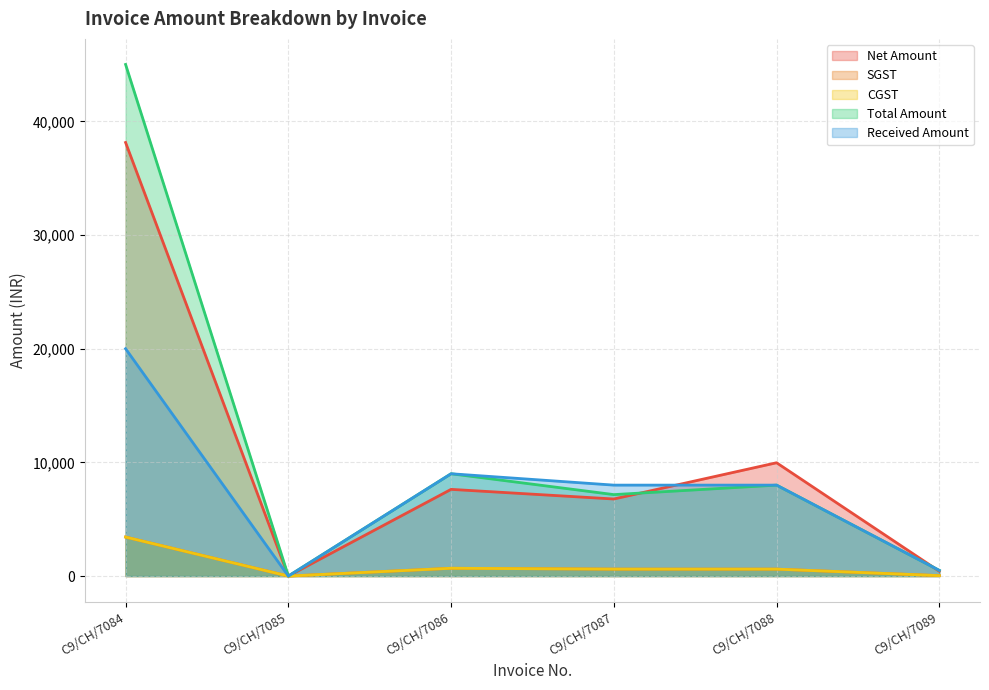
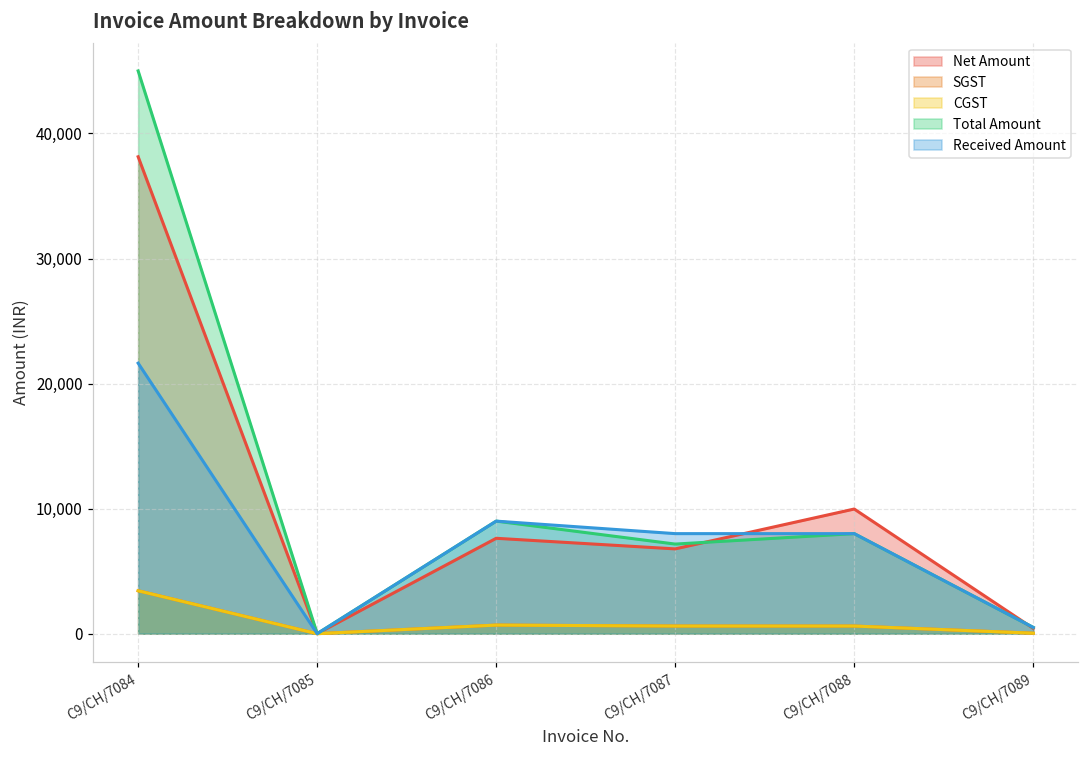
  {
    "Net Amount": {
      "C9/CH/7084": "38,100",
      "C9/CH/7086": "7,600",
      "C9/CH/7087": "6,800",
      "C9/CH/7088": "10,000"
    },
    "CGST": {
      "C9/CH/7084": "3,400",
      "C9/CH/7086": "700",
      "C9/CH/7087": "600",
      "C9/CH/7088": "600",
      "C9/CH/7089": "0"
    },
    "Total Amount": {
      "C9/CH/7084": "45,000",
      "C9/CH/7087": "7,200"
    },
    "Received Amount": {
-     "C9/CH/7084": "20,000",
+     "C9/CH/7084": "21,600",
      "C9/CH/7087": "8,000"
    }
  }
